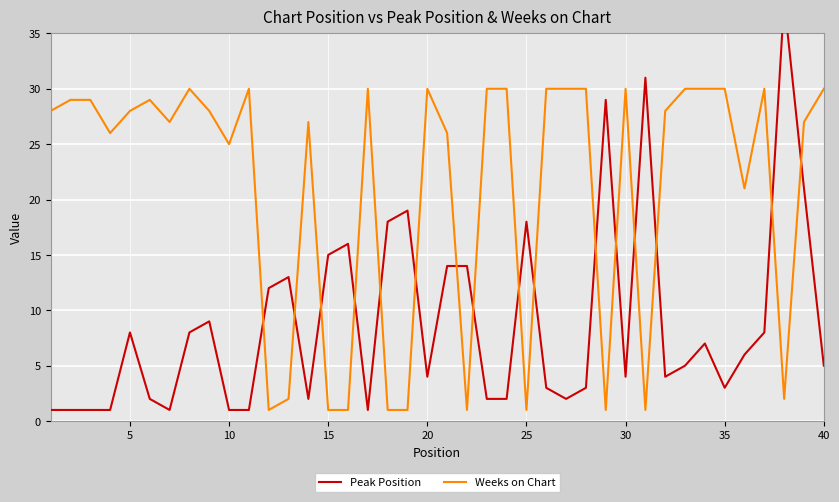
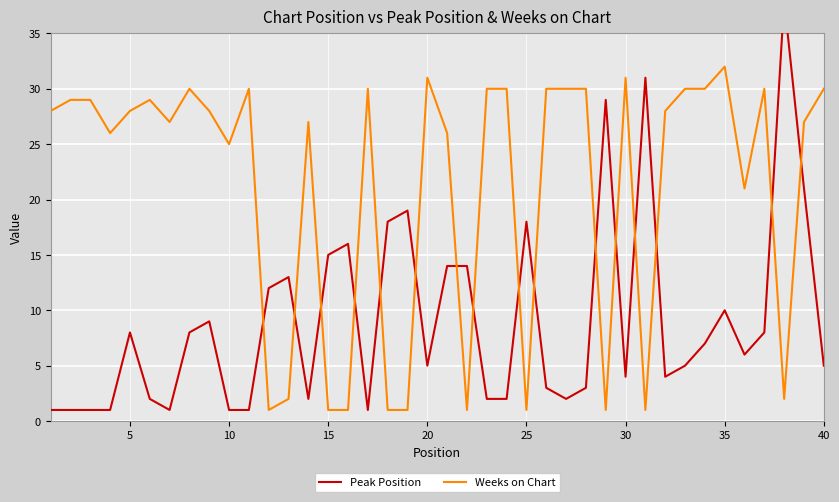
  {
    "Peak Position": {
      "5": 8,
      "10": 1,
      "15": 15,
-     "20": 4,
+     "20": 5,
      "25": 18,
      "30": 4,
-     "35": 3,
+     "35": 10,
      "40": 5
    },
    "Weeks on Chart": {
      "5": 28,
      "10": 25,
      "15": 1,
-     "20": 30,
+     "20": 31,
      "25": 1,
-     "30": 30,
-     "35": 30,
+     "30": 31,
+     "35": 32,
      "40": 30
    }
  }
